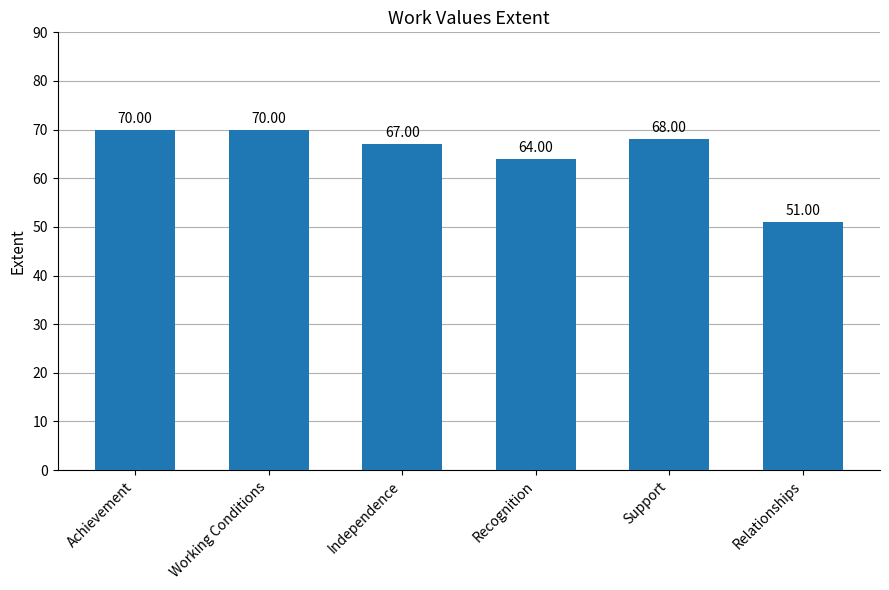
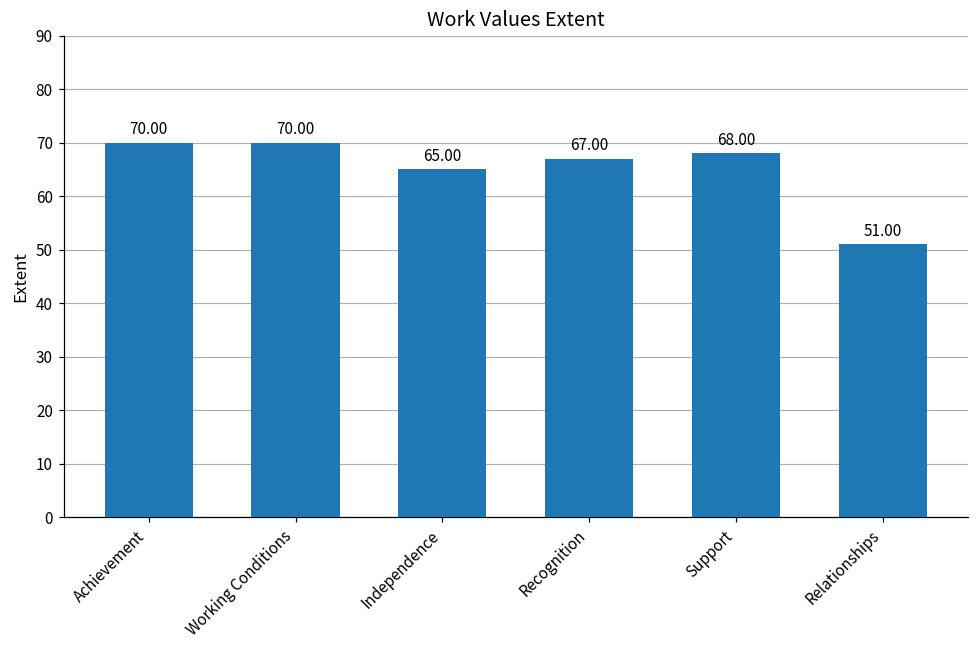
  {
    "Achievement": 70.00,
    "Working Conditions": 70.00,
-   "Independence": 67.00,
-   "Recognition": 64.00,
+   "Independence": 65.00,
+   "Recognition": 67.00,
    "Support": 68.00,
    "Relationships": 51.00
  }
